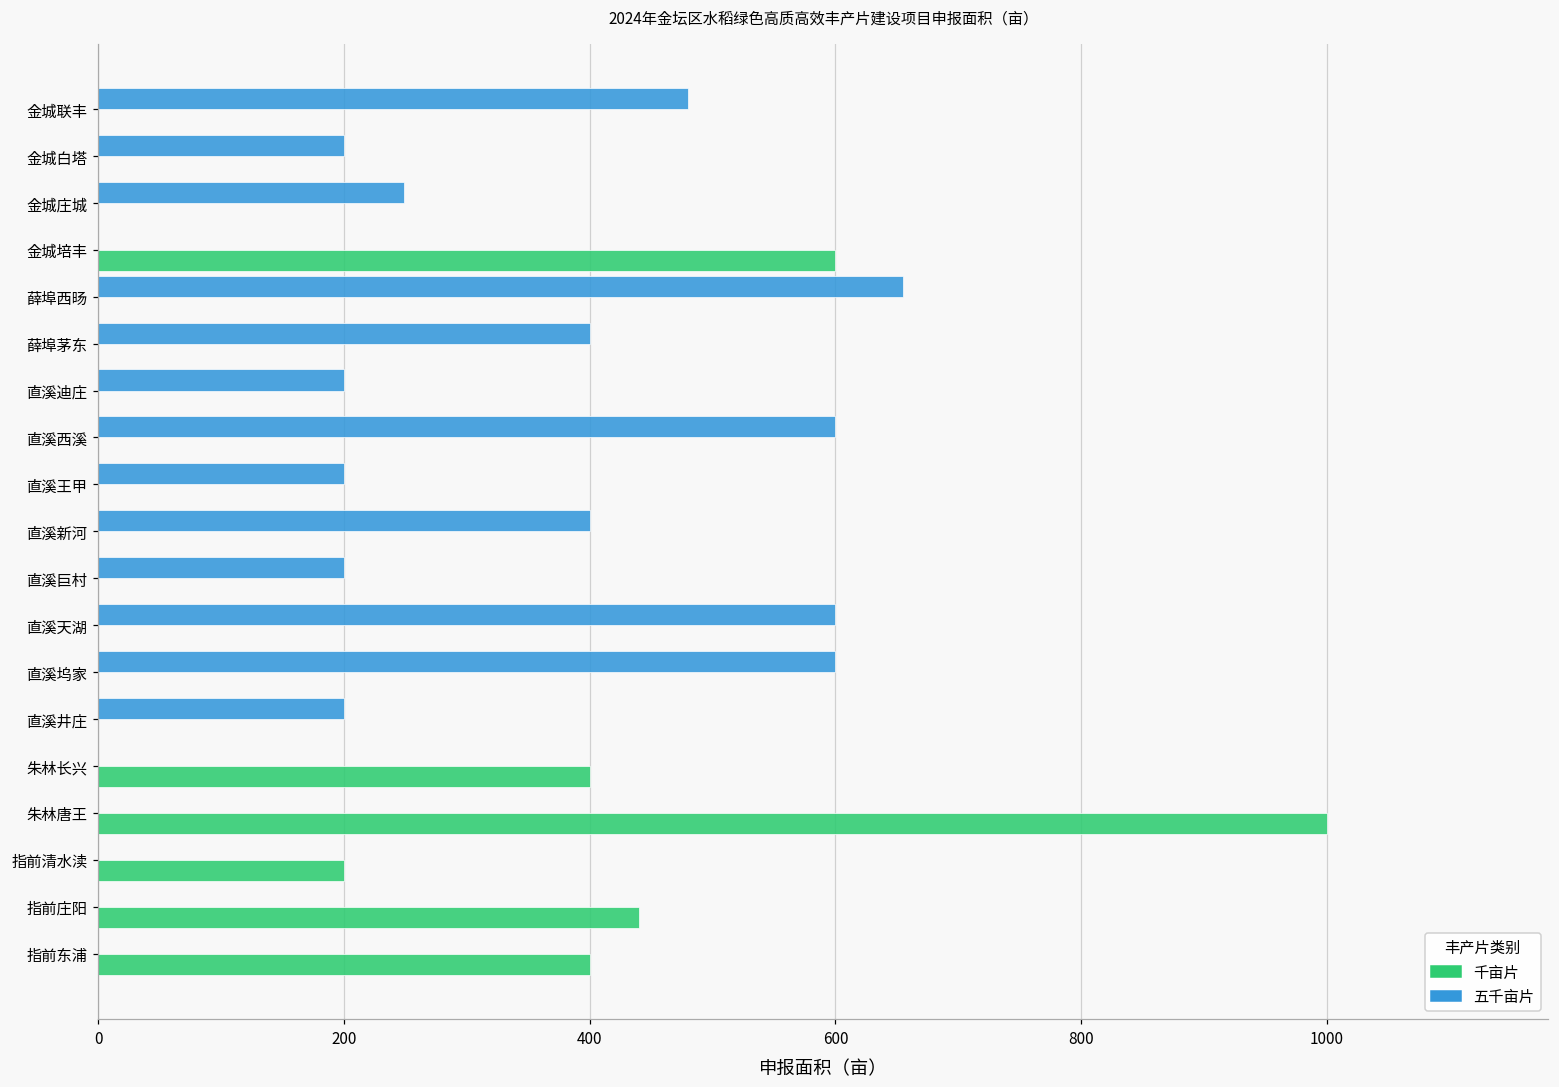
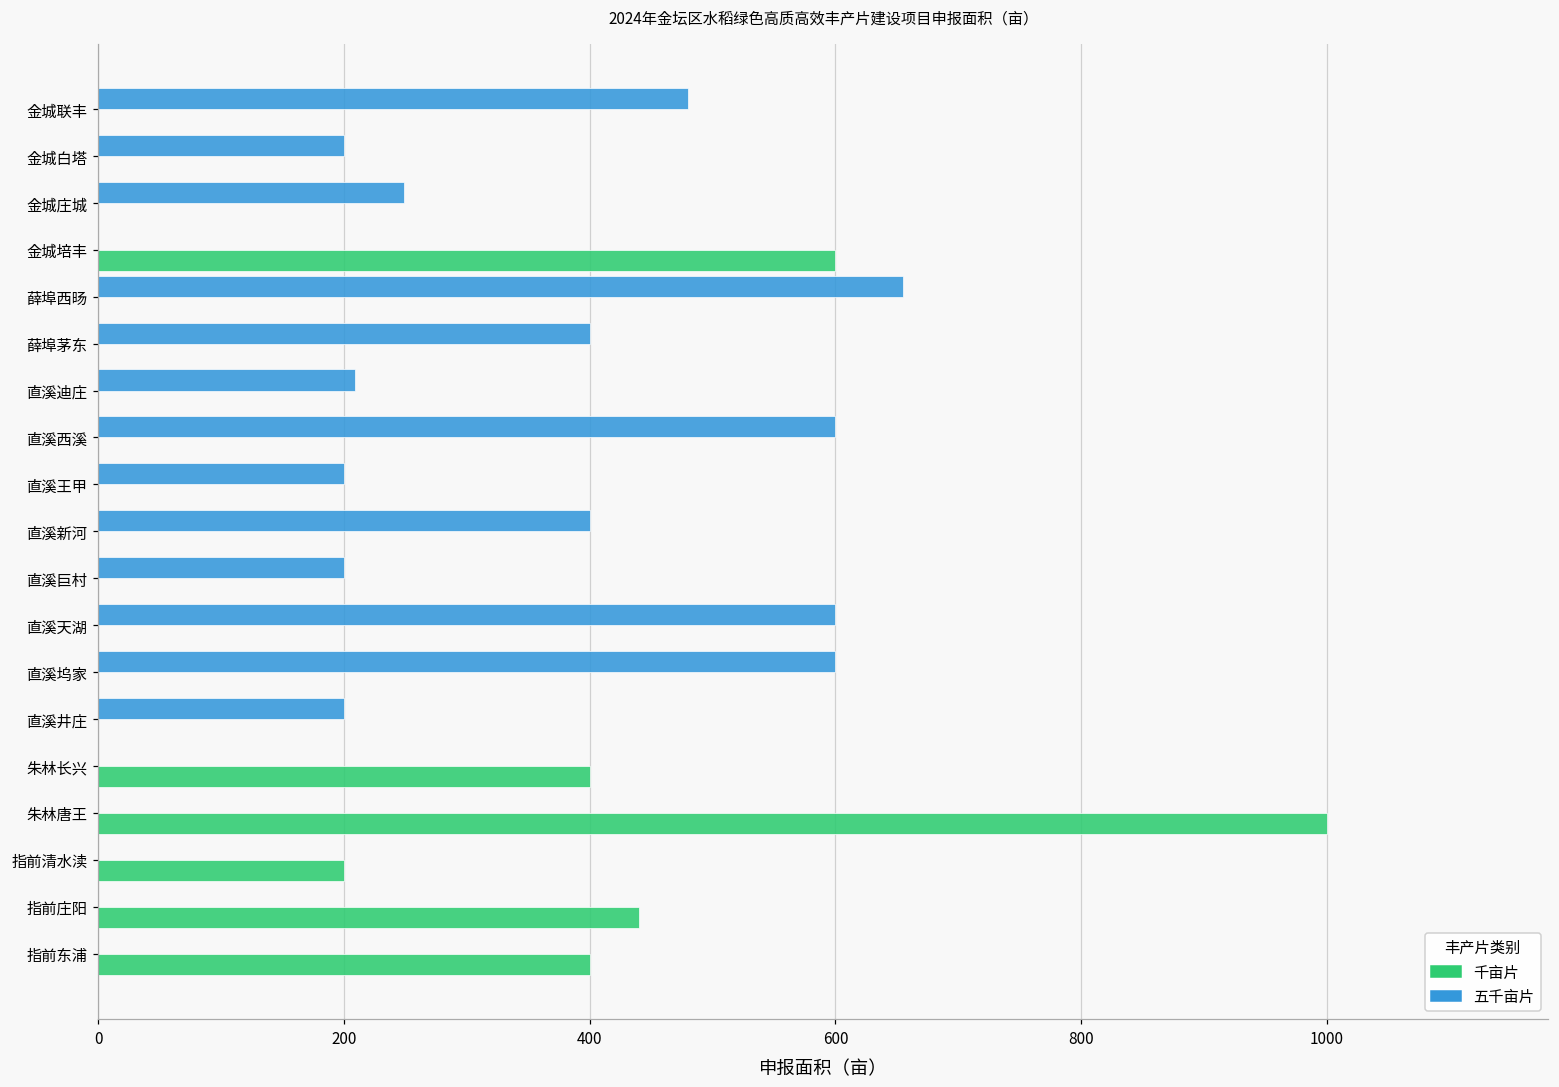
  {
    "千亩片": {
      "金城联丰": 0,
      "金城白塔": 0,
      "金城庄城": 0,
      "金城培丰": 600,
      "薛埠西旸": 0,
      "薛埠茅东": 0,
      "直溪迪庄": 0,
      "直溪西溪": 0,
      "直溪王甲": 0,
      "直溪新河": 0,
      "直溪巨村": 0,
      "直溪天湖": 0,
      "直溪坞家": 0,
      "直溪井庄": 0,
      "朱林长兴": 400,
      "朱林唐王": 1000,
      "指前清水渎": 200,
      "指前庄阳": 440,
      "指前东浦": 400
    },
    "五千亩片": {
      "金城联丰": 480,
      "金城白塔": 200,
      "金城庄城": 249,
      "金城培丰": 0,
      "薛埠西旸": 655,
      "薛埠茅东": 400,
-     "直溪迪庄": 200,
+     "直溪迪庄": 209,
      "直溪西溪": 600,
      "直溪王甲": 200,
      "直溪新河": 400,
      "直溪巨村": 200,
      "直溪天湖": 600,
      "直溪坞家": 600,
      "直溪井庄": 200,
      "朱林长兴": 0,
      "朱林唐王": 0,
      "指前清水渎": 0,
      "指前庄阳": 0,
      "指前东浦": 0
    }
  }
